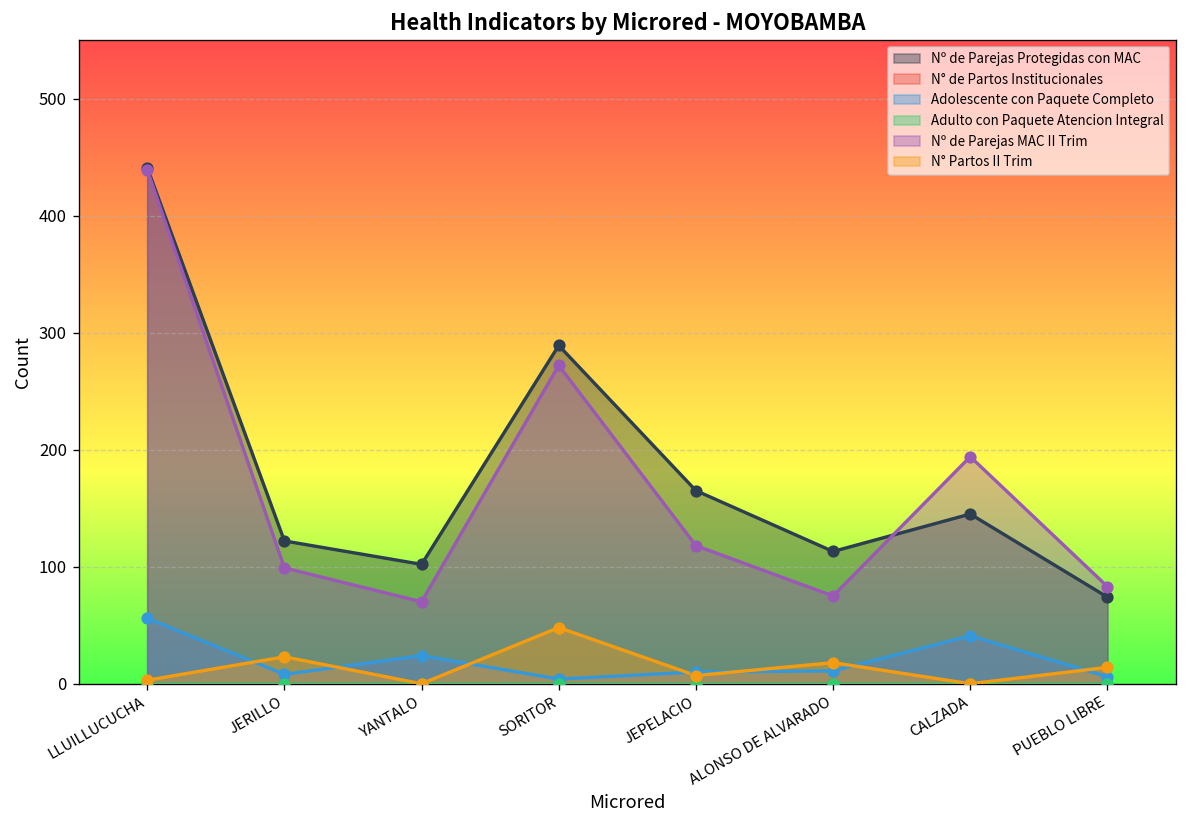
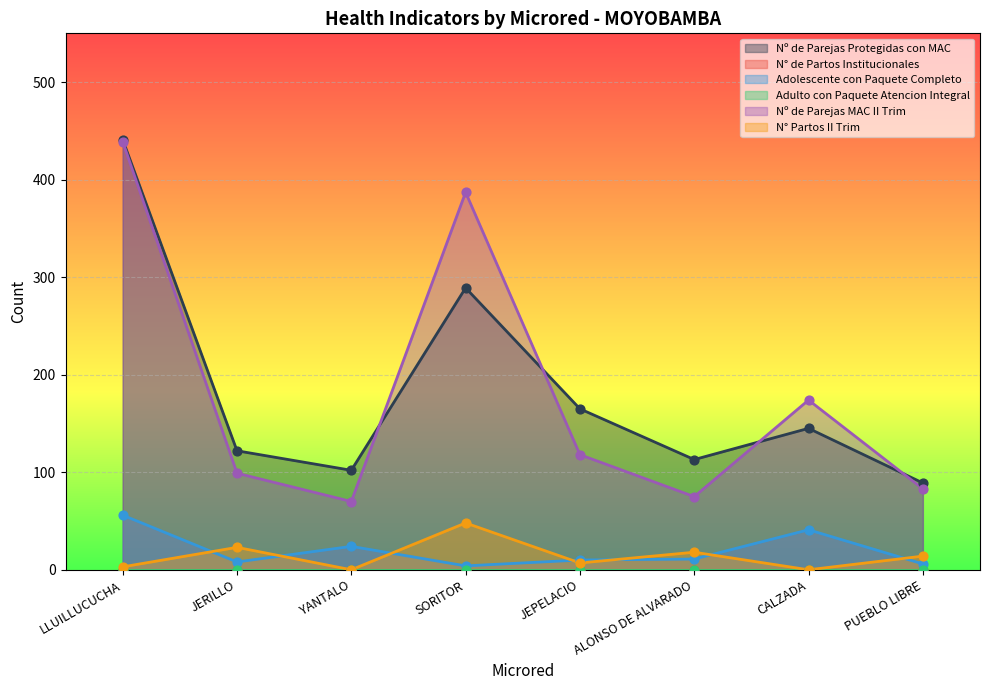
  {
    "Nº de Parejas Protegidas con MAC": {
      "JERILLO": 120,
      "YANTALO": 100,
      "SORITOR": 290,
      "JEPELACIO": 170,
      "ALONSO DE ALVARADO": 110,
      "CALZADA": 150,
-     "PUEBLO LIBRE": 70
+     "PUEBLO LIBRE": 90
    },
    "Adulto con Paquete Atencion Integral": {
      "LLUILLUCUCHA": 0,
      "JERILLO": 0,
      "SORITOR": 0,
      "JEPELACIO": 0,
      "ALONSO DE ALVARADO": 0,
      "PUEBLO LIBRE": 0
    },
    "Adolescente con Paquete Completo": {
      "LLUILLUCUCHA": 60,
      "JERILLO": 10,
      "YANTALO": 20,
      "SORITOR": 0,
      "JEPELACIO": 10,
      "ALONSO DE ALVARADO": 10,
      "CALZADA": 40,
      "PUEBLO LIBRE": 10
    },
    "Nº de Parejas MAC II Trim": {
      "JERILLO": 100,
      "YANTALO": 70,
-     "SORITOR": 270,
+     "SORITOR": 390,
      "JEPELACIO": 120,
      "ALONSO DE ALVARADO": 80,
-     "CALZADA": 190,
+     "CALZADA": 170,
      "PUEBLO LIBRE": 80
    },
    "N° Partos II Trim": {
      "LLUILLUCUCHA": 0,
      "JERILLO": 20,
      "SORITOR": 50,
      "JEPELACIO": 10,
      "ALONSO DE ALVARADO": 20,
      "PUEBLO LIBRE": 10
    }
  }
